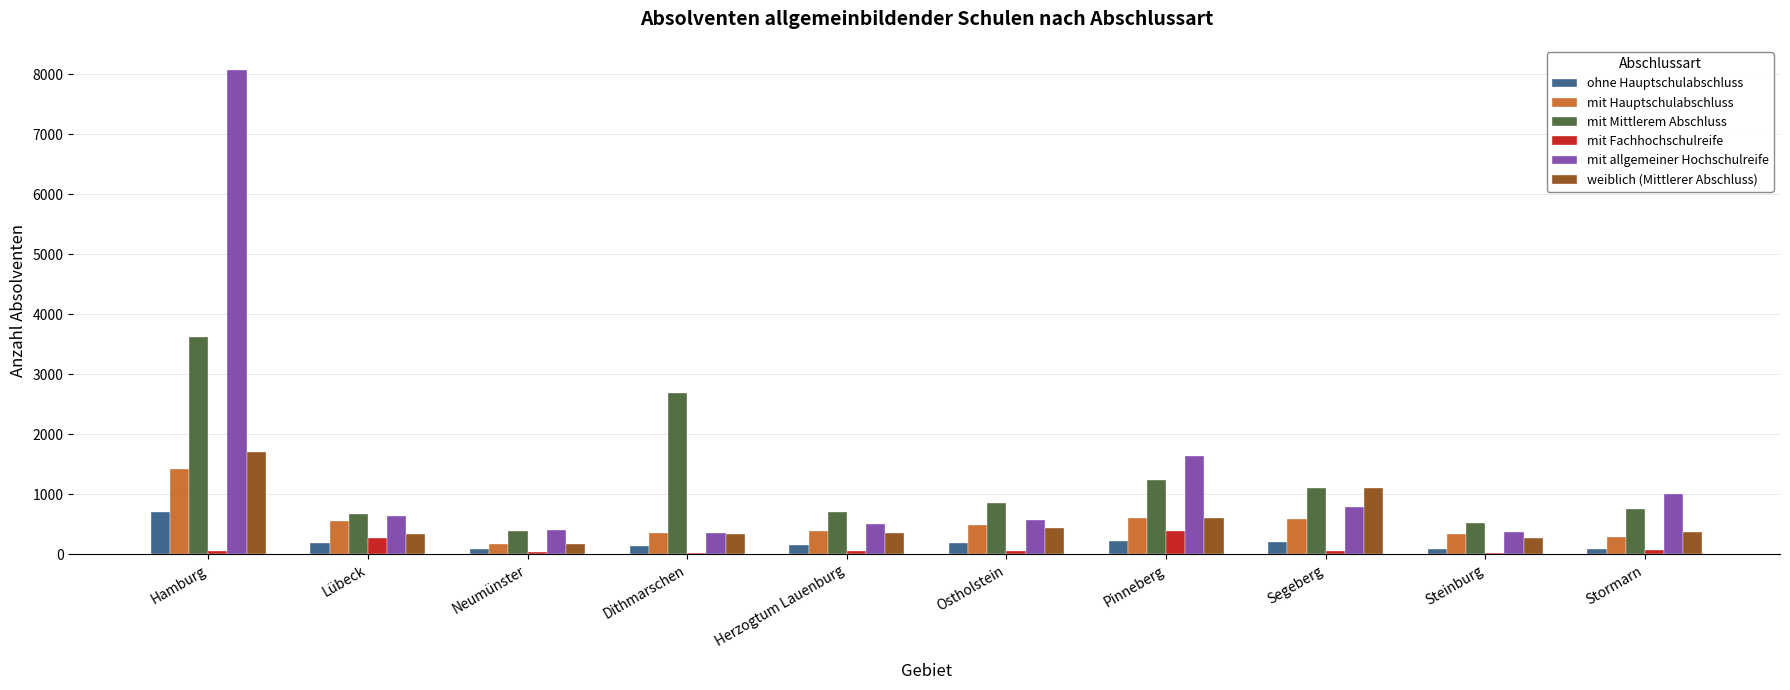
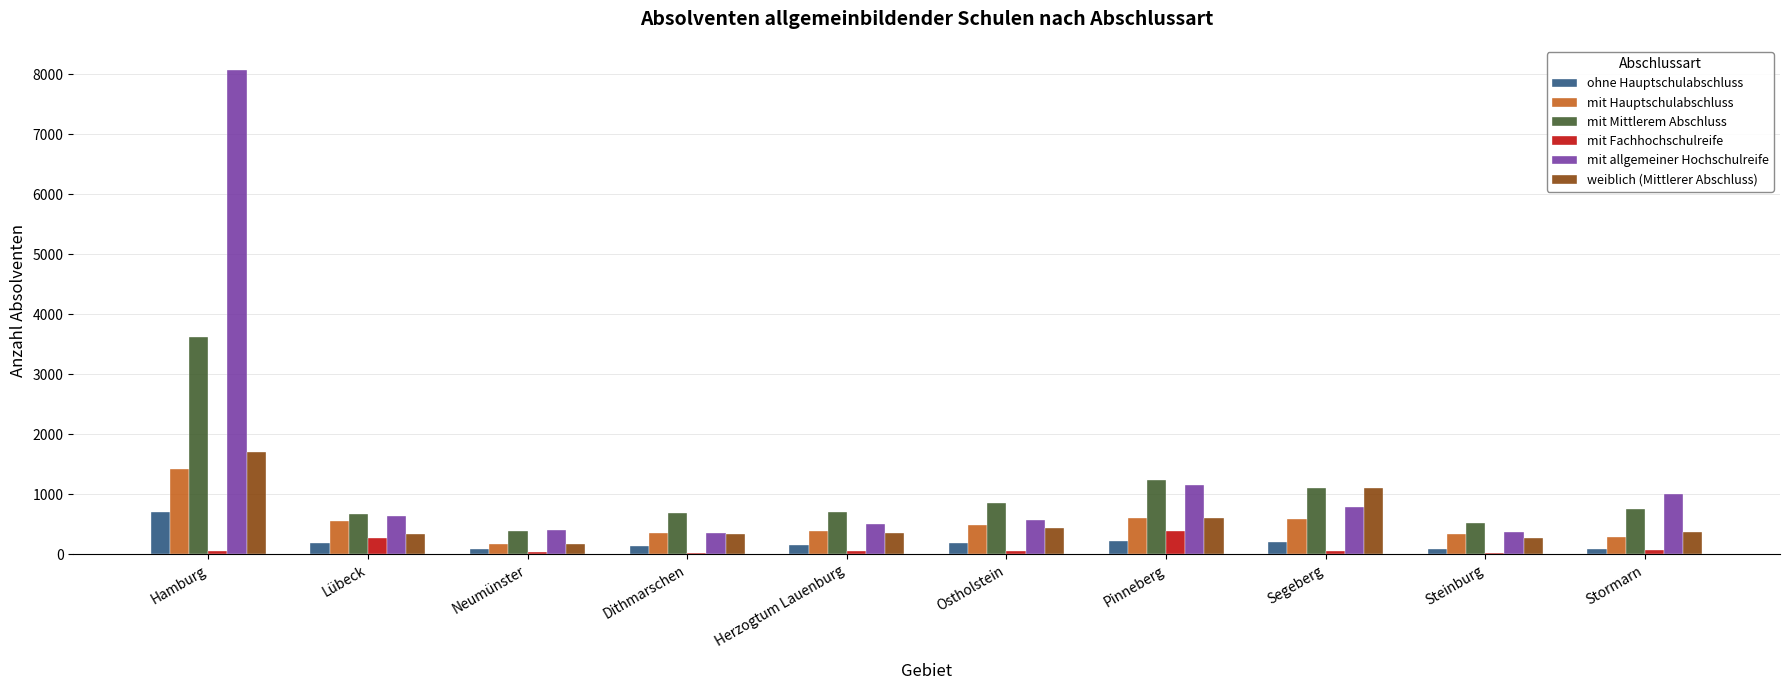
  {
    "ohne Hauptschulabschluss": {
      "Hamburg": 700,
      "Lübeck": 200,
      "Neumünster": 100,
      "Dithmarschen": 100,
      "Herzogtum Lauenburg": 200,
      "Ostholstein": 200,
      "Pinneberg": 200,
      "Segeberg": 200,
      "Steinburg": 100,
      "Stormarn": 100
    },
    "mit Hauptschulabschluss": {
      "Hamburg": 1400,
      "Lübeck": 500,
      "Neumünster": 200,
      "Dithmarschen": 400,
      "Herzogtum Lauenburg": 400,
      "Ostholstein": 500,
      "Pinneberg": 600,
      "Segeberg": 600,
      "Steinburg": 300,
      "Stormarn": 300
    },
    "mit Mittlerem Abschluss": {
      "Hamburg": 3600,
      "Lübeck": 700,
      "Neumünster": 400,
-     "Dithmarschen": 2700,
+     "Dithmarschen": 700,
      "Herzogtum Lauenburg": 700,
      "Ostholstein": 800,
      "Pinneberg": 1200,
      "Segeberg": 1100,
      "Steinburg": 500,
      "Stormarn": 800
    },
    "mit Fachhochschulreife": {
      "Hamburg": 100,
      "Lübeck": 300,
      "Herzogtum Lauenburg": 100,
      "Ostholstein": 100,
      "Pinneberg": 400,
      "Segeberg": 100,
      "Stormarn": 100
    },
    "mit allgemeiner Hochschulreife": {
      "Hamburg": 8100,
      "Lübeck": 600,
      "Neumünster": 400,
      "Dithmarschen": 400,
      "Herzogtum Lauenburg": 500,
      "Ostholstein": 600,
-     "Pinneberg": 1600,
+     "Pinneberg": 1200,
      "Segeberg": 800,
      "Steinburg": 400,
      "Stormarn": 1000
    },
    "weiblich (Mittlerer Abschluss)": {
      "Hamburg": 1700,
      "Lübeck": 300,
      "Neumünster": 200,
      "Dithmarschen": 300,
      "Herzogtum Lauenburg": 400,
      "Ostholstein": 400,
      "Pinneberg": 600,
      "Segeberg": 1100,
      "Steinburg": 300,
      "Stormarn": 400
    }
  }
